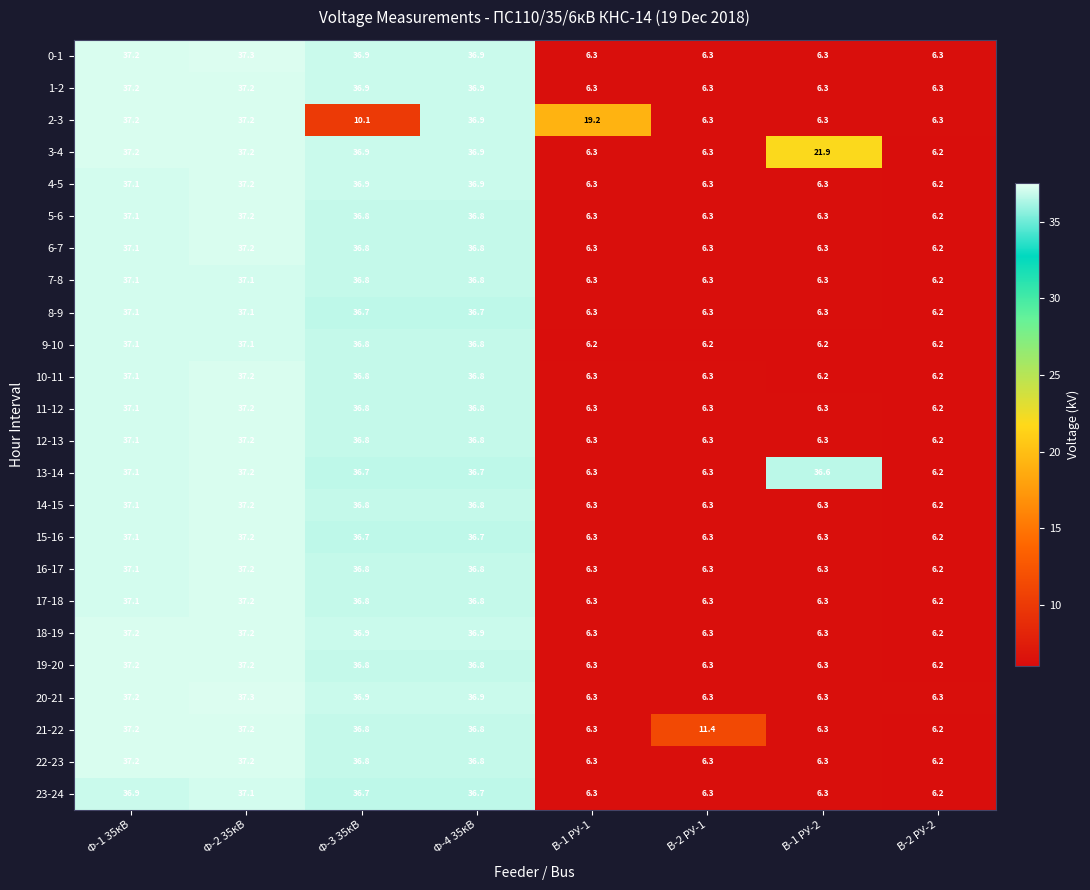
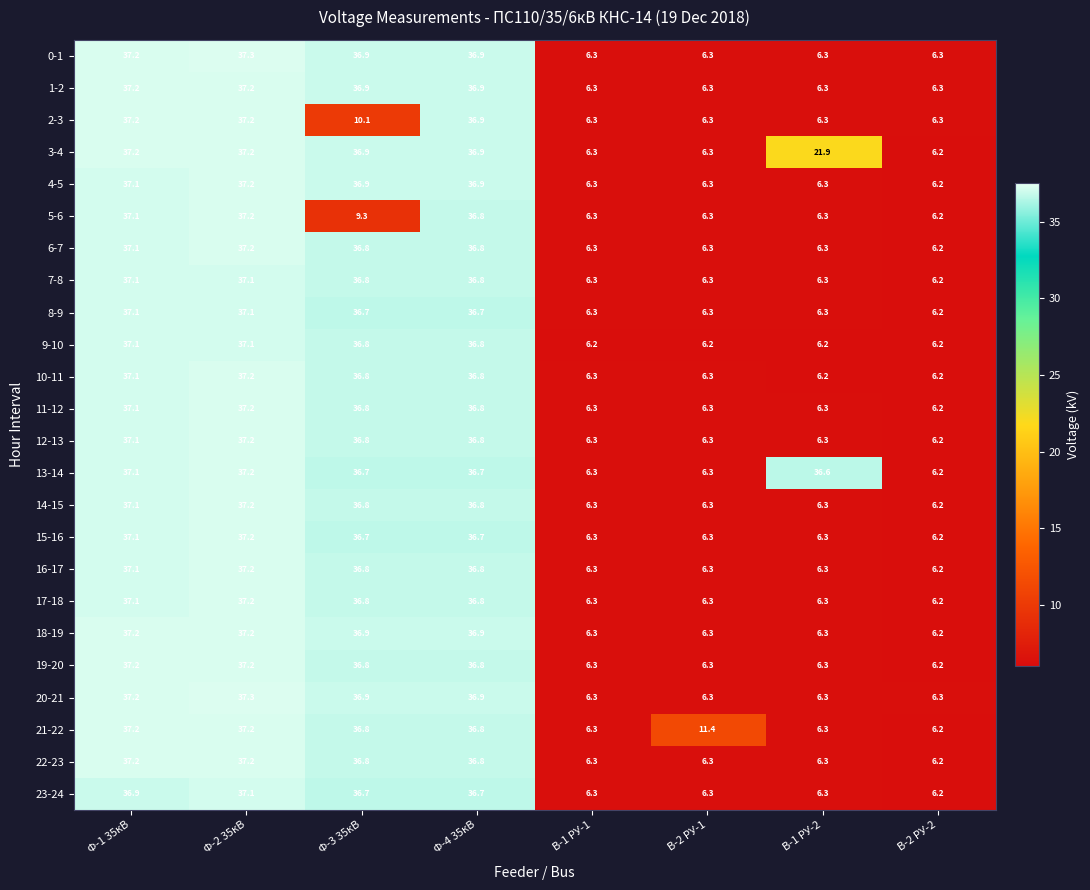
  {
    "0-1": {
      "Ф-3 35кВ": 36.9,
      "Ф-4 35кВ": 36.9,
      "В-1 РУ-1": 6.3,
      "В-2 РУ-1": 6.3,
      "В-1 РУ-2": 6.3,
      "В-2 РУ-2": 6.3
    },
    "1-2": {
      "Ф-3 35кВ": 36.9,
      "Ф-4 35кВ": 36.9,
      "В-1 РУ-1": 6.3,
      "В-2 РУ-1": 6.3,
      "В-1 РУ-2": 6.3,
      "В-2 РУ-2": 6.3
    },
    "2-3": {
      "Ф-3 35кВ": 10.1,
      "Ф-4 35кВ": 36.9,
-     "В-1 РУ-1": 19.2,
+     "В-1 РУ-1": 6.3,
      "В-2 РУ-1": 6.3,
      "В-1 РУ-2": 6.3,
      "В-2 РУ-2": 6.3
    },
    "3-4": {
      "Ф-3 35кВ": 36.9,
      "Ф-4 35кВ": 36.9,
      "В-1 РУ-1": 6.3,
      "В-2 РУ-1": 6.3,
      "В-1 РУ-2": 21.9,
      "В-2 РУ-2": 6.2
    },
    "4-5": {
      "Ф-3 35кВ": 36.9,
      "Ф-4 35кВ": 36.9,
      "В-1 РУ-1": 6.3,
      "В-2 РУ-1": 6.3,
      "В-1 РУ-2": 6.3,
      "В-2 РУ-2": 6.2
    },
    "5-6": {
-     "Ф-3 35кВ": 36.8,
+     "Ф-3 35кВ": 9.3,
      "Ф-4 35кВ": 36.8,
      "В-1 РУ-1": 6.3,
      "В-2 РУ-1": 6.3,
      "В-1 РУ-2": 6.3,
      "В-2 РУ-2": 6.2
    },
    "6-7": {
      "Ф-3 35кВ": 36.8,
      "Ф-4 35кВ": 36.8,
      "В-1 РУ-1": 6.3,
      "В-2 РУ-1": 6.3,
      "В-1 РУ-2": 6.3,
      "В-2 РУ-2": 6.2
    },
    "7-8": {
      "Ф-3 35кВ": 36.8,
      "Ф-4 35кВ": 36.8,
      "В-1 РУ-1": 6.3,
      "В-2 РУ-1": 6.3,
      "В-1 РУ-2": 6.3,
      "В-2 РУ-2": 6.2
    },
    "8-9": {
      "Ф-3 35кВ": 36.7,
      "Ф-4 35кВ": 36.7,
      "В-1 РУ-1": 6.3,
      "В-2 РУ-1": 6.3,
      "В-1 РУ-2": 6.3,
      "В-2 РУ-2": 6.2
    },
    "9-10": {
      "Ф-3 35кВ": 36.8,
      "Ф-4 35кВ": 36.8,
      "В-1 РУ-1": 6.2,
      "В-2 РУ-1": 6.2,
      "В-1 РУ-2": 6.2,
      "В-2 РУ-2": 6.2
    },
    "10-11": {
      "Ф-3 35кВ": 36.8,
      "Ф-4 35кВ": 36.8,
      "В-1 РУ-1": 6.3,
      "В-2 РУ-1": 6.3,
      "В-1 РУ-2": 6.2,
      "В-2 РУ-2": 6.2
    },
    "11-12": {
      "Ф-3 35кВ": 36.8,
      "Ф-4 35кВ": 36.8,
      "В-1 РУ-1": 6.3,
      "В-2 РУ-1": 6.3,
      "В-1 РУ-2": 6.3,
      "В-2 РУ-2": 6.2
    },
    "12-13": {
      "Ф-3 35кВ": 36.8,
      "Ф-4 35кВ": 36.8,
      "В-1 РУ-1": 6.3,
      "В-2 РУ-1": 6.3,
      "В-1 РУ-2": 6.3,
      "В-2 РУ-2": 6.2
    },
    "13-14": {
      "Ф-3 35кВ": 36.7,
      "Ф-4 35кВ": 36.7,
      "В-1 РУ-1": 6.3,
      "В-2 РУ-1": 6.3,
      "В-1 РУ-2": 36.6,
      "В-2 РУ-2": 6.2
    },
    "14-15": {
      "Ф-3 35кВ": 36.8,
      "Ф-4 35кВ": 36.8,
      "В-1 РУ-1": 6.3,
      "В-2 РУ-1": 6.3,
      "В-1 РУ-2": 6.3,
      "В-2 РУ-2": 6.2
    },
    "15-16": {
      "Ф-3 35кВ": 36.7,
      "Ф-4 35кВ": 36.7,
      "В-1 РУ-1": 6.3,
      "В-2 РУ-1": 6.3,
      "В-1 РУ-2": 6.3,
      "В-2 РУ-2": 6.2
    },
    "16-17": {
      "Ф-3 35кВ": 36.8,
      "Ф-4 35кВ": 36.8,
      "В-1 РУ-1": 6.3,
      "В-2 РУ-1": 6.3,
      "В-1 РУ-2": 6.3,
      "В-2 РУ-2": 6.2
    },
    "17-18": {
      "Ф-3 35кВ": 36.8,
      "Ф-4 35кВ": 36.8,
      "В-1 РУ-1": 6.3,
      "В-2 РУ-1": 6.3,
      "В-1 РУ-2": 6.3,
      "В-2 РУ-2": 6.2
    },
    "18-19": {
      "Ф-3 35кВ": 36.9,
      "Ф-4 35кВ": 36.9,
      "В-1 РУ-1": 6.3,
      "В-2 РУ-1": 6.3,
      "В-1 РУ-2": 6.3,
      "В-2 РУ-2": 6.2
    },
    "19-20": {
      "Ф-3 35кВ": 36.8,
      "Ф-4 35кВ": 36.8,
      "В-1 РУ-1": 6.3,
      "В-2 РУ-1": 6.3,
      "В-1 РУ-2": 6.3,
      "В-2 РУ-2": 6.2
    },
    "20-21": {
      "Ф-3 35кВ": 36.9,
      "Ф-4 35кВ": 36.9,
      "В-1 РУ-1": 6.3,
      "В-2 РУ-1": 6.3,
      "В-1 РУ-2": 6.3,
      "В-2 РУ-2": 6.3
    },
    "21-22": {
      "Ф-3 35кВ": 36.8,
      "Ф-4 35кВ": 36.8,
      "В-1 РУ-1": 6.3,
      "В-2 РУ-1": 11.4,
      "В-1 РУ-2": 6.3,
      "В-2 РУ-2": 6.2
    },
    "22-23": {
      "Ф-3 35кВ": 36.8,
      "Ф-4 35кВ": 36.8,
      "В-1 РУ-1": 6.3,
      "В-2 РУ-1": 6.3,
      "В-1 РУ-2": 6.3,
      "В-2 РУ-2": 6.2
    },
    "23-24": {
      "Ф-1 35кВ": 36.9,
      "Ф-3 35кВ": 36.7,
      "Ф-4 35кВ": 36.7,
      "В-1 РУ-1": 6.3,
      "В-2 РУ-1": 6.3,
      "В-1 РУ-2": 6.3,
      "В-2 РУ-2": 6.2
    }
  }
